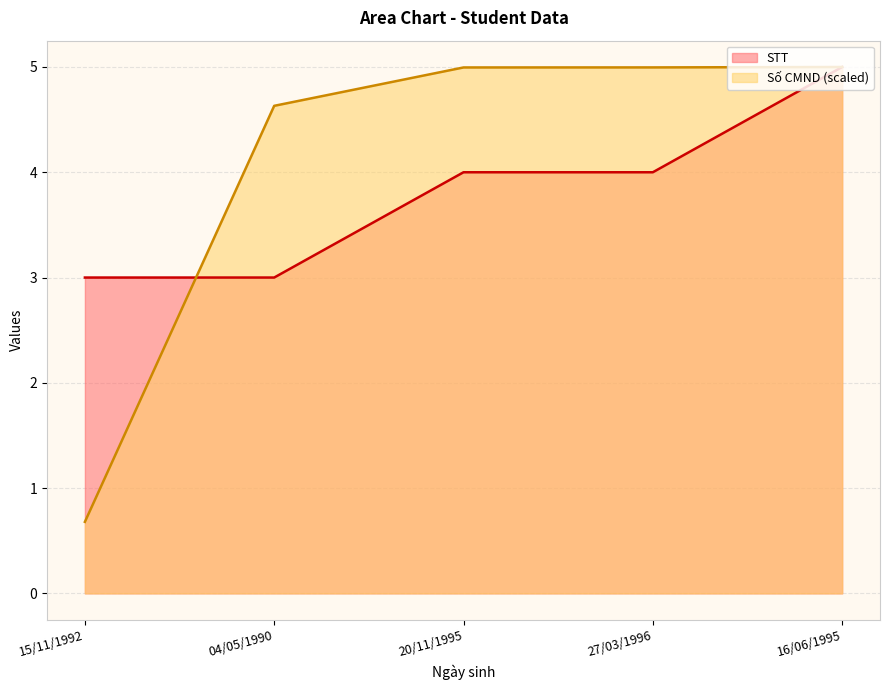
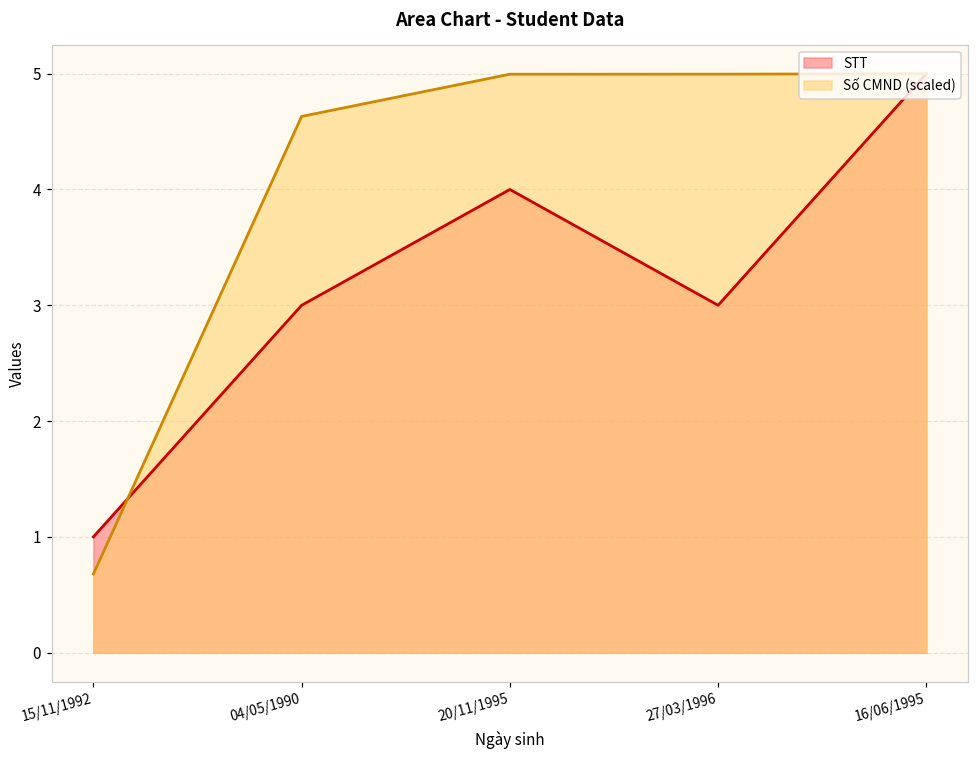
  {
    "STT": {
-     "15/11/1992": 3,
+     "15/11/1992": 1,
      "04/05/1990": 3,
      "20/11/1995": 4,
-     "27/03/1996": 4
+     "27/03/1996": 3
    },
    "Số CMND (scaled)": {
      "15/11/1992": 0.68,
      "04/05/1990": 4.63,
      "20/11/1995": 5,
      "27/03/1996": 5
    }
  }
